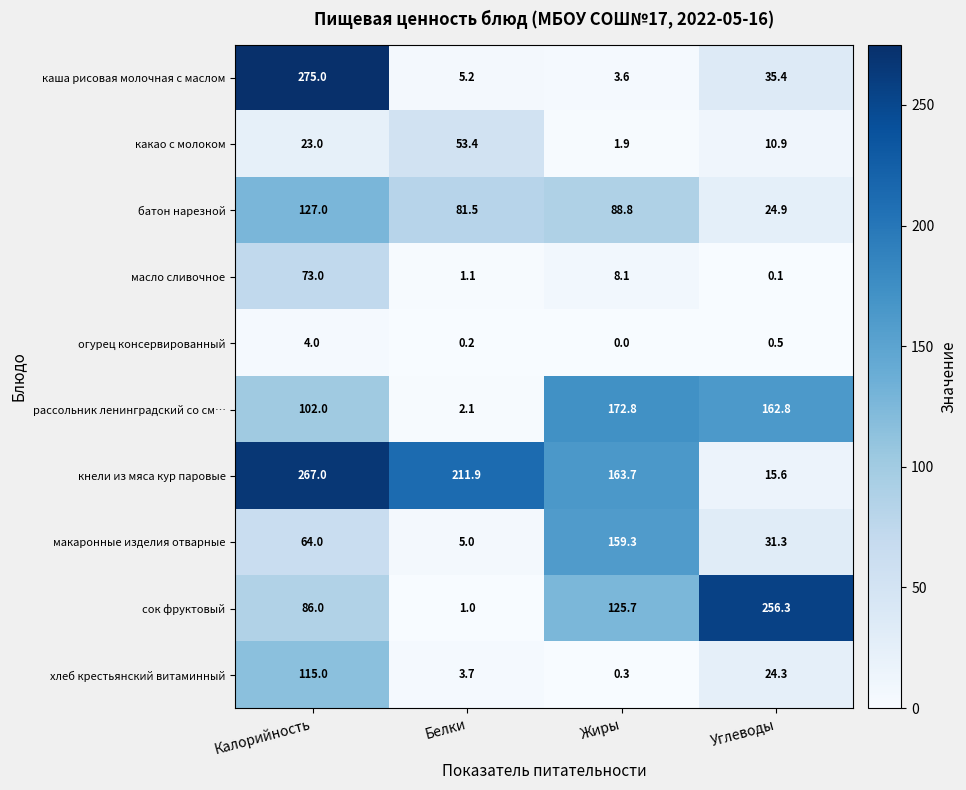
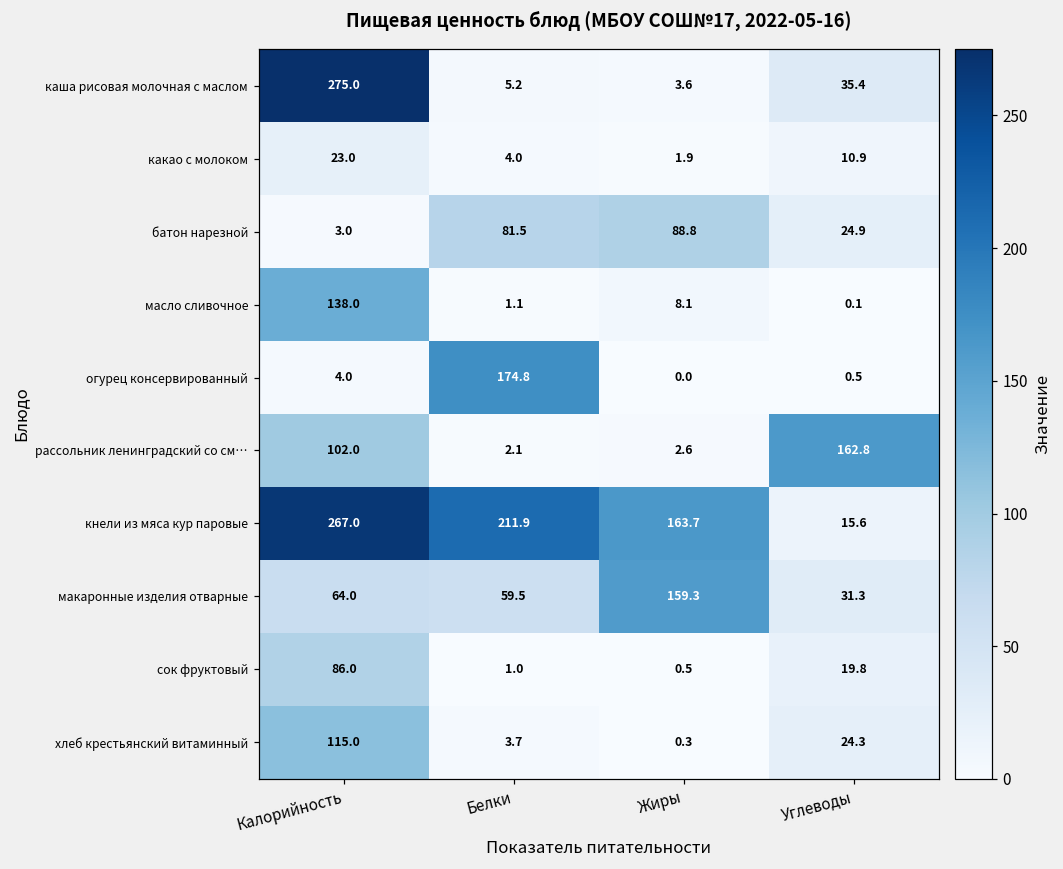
  {
    "каша рисовая молочная с маслом": {
      "Калорийность": 275.0,
      "Белки": 5.2,
      "Жиры": 3.6,
      "Углеводы": 35.4
    },
    "какао с молоком": {
      "Калорийность": 23.0,
-     "Белки": 53.4,
+     "Белки": 4.0,
      "Жиры": 1.9,
      "Углеводы": 10.9
    },
    "батон нарезной": {
-     "Калорийность": 127.0,
+     "Калорийность": 3.0,
      "Белки": 81.5,
      "Жиры": 88.8,
      "Углеводы": 24.9
    },
    "масло сливочное": {
-     "Калорийность": 73.0,
+     "Калорийность": 138.0,
      "Белки": 1.1,
      "Жиры": 8.1,
      "Углеводы": 0.1
    },
    "огурец консервированный": {
      "Калорийность": 4.0,
-     "Белки": 0.2,
+     "Белки": 174.8,
      "Жиры": 0.0,
      "Углеводы": 0.5
    },
    "рассольник ленинградский со см…": {
      "Калорийность": 102.0,
      "Белки": 2.1,
-     "Жиры": 172.8,
+     "Жиры": 2.6,
      "Углеводы": 162.8
    },
    "кнели из мяса кур паровые": {
      "Калорийность": 267.0,
      "Белки": 211.9,
      "Жиры": 163.7,
      "Углеводы": 15.6
    },
    "макаронные изделия отварные": {
      "Калорийность": 64.0,
-     "Белки": 5.0,
+     "Белки": 59.5,
      "Жиры": 159.3,
      "Углеводы": 31.3
    },
    "сок фруктовый": {
      "Калорийность": 86.0,
      "Белки": 1.0,
-     "Жиры": 125.7,
-     "Углеводы": 256.3
+     "Жиры": 0.5,
+     "Углеводы": 19.8
    },
    "хлеб крестьянский витаминный": {
      "Калорийность": 115.0,
      "Белки": 3.7,
      "Жиры": 0.3,
      "Углеводы": 24.3
    }
  }
